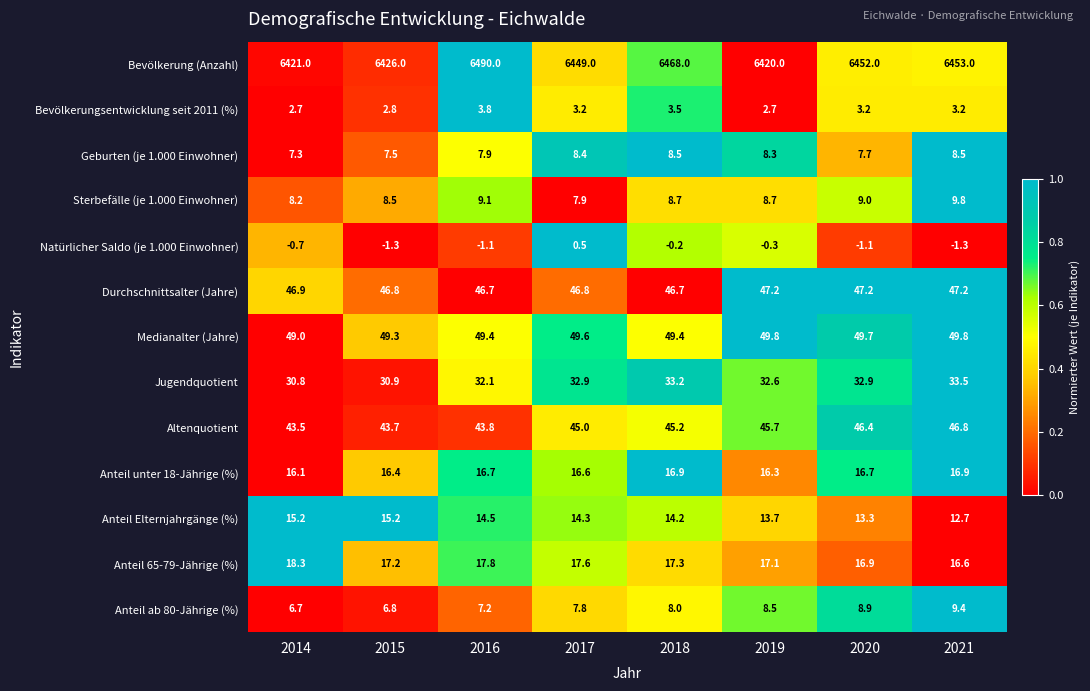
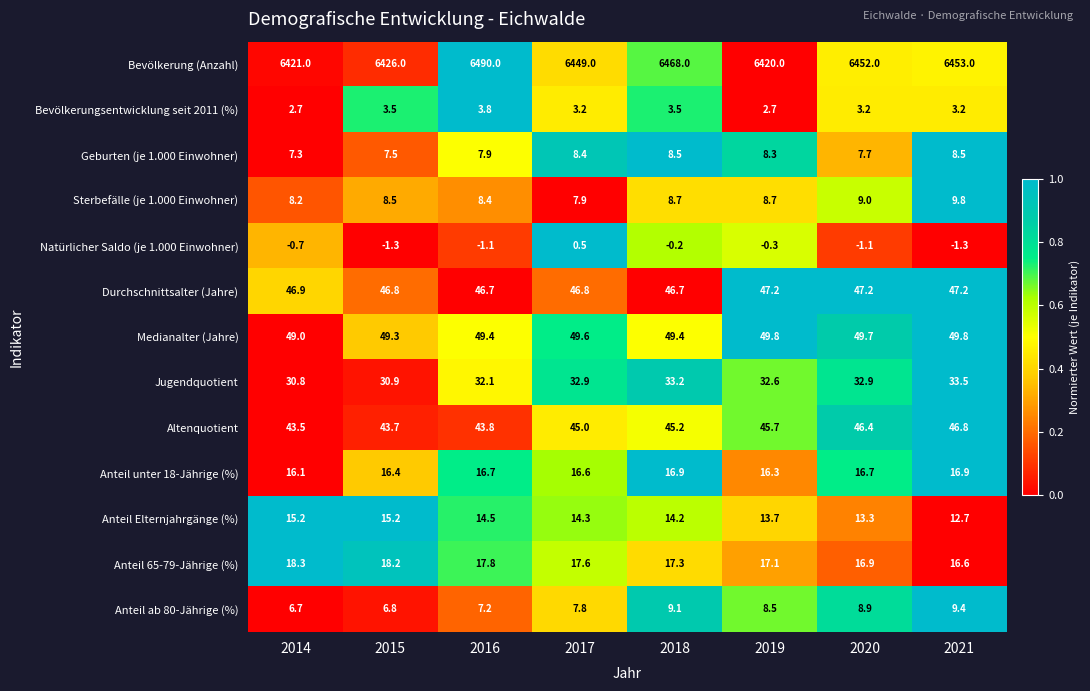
  {
    "Bevölkerung (Anzahl)": {
      "2014": 6421.0,
      "2015": 6426.0,
      "2016": 6490.0,
      "2017": 6449.0,
      "2018": 6468.0,
      "2019": 6420.0,
      "2020": 6452.0,
      "2021": 6453.0
    },
    "Bevölkerungsentwicklung seit 2011 (%)": {
      "2014": 2.7,
-     "2015": 2.8,
+     "2015": 3.5,
      "2016": 3.8,
      "2017": 3.2,
      "2018": 3.5,
      "2019": 2.7,
      "2020": 3.2,
      "2021": 3.2
    },
    "Geburten (je 1.000 Einwohner)": {
      "2014": 7.3,
      "2015": 7.5,
      "2016": 7.9,
      "2017": 8.4,
      "2018": 8.5,
      "2019": 8.3,
      "2020": 7.7,
      "2021": 8.5
    },
    "Sterbefälle (je 1.000 Einwohner)": {
      "2014": 8.2,
      "2015": 8.5,
-     "2016": 9.1,
+     "2016": 8.4,
      "2017": 7.9,
      "2018": 8.7,
      "2019": 8.7,
      "2020": 9.0,
      "2021": 9.8
    },
    "Natürlicher Saldo (je 1.000 Einwohner)": {
      "2014": -0.7,
      "2015": -1.3,
      "2016": -1.1,
      "2017": 0.5,
      "2018": -0.2,
      "2019": -0.3,
      "2020": -1.1,
      "2021": -1.3
    },
    "Durchschnittsalter (Jahre)": {
      "2014": 46.9,
      "2015": 46.8,
      "2016": 46.7,
      "2017": 46.8,
      "2018": 46.7,
      "2019": 47.2,
      "2020": 47.2,
      "2021": 47.2
    },
    "Medianalter (Jahre)": {
      "2014": 49.0,
      "2015": 49.3,
      "2016": 49.4,
      "2017": 49.6,
      "2018": 49.4,
      "2019": 49.8,
      "2020": 49.7,
      "2021": 49.8
    },
    "Jugendquotient": {
      "2014": 30.8,
      "2015": 30.9,
      "2016": 32.1,
      "2017": 32.9,
      "2018": 33.2,
      "2019": 32.6,
      "2020": 32.9,
      "2021": 33.5
    },
    "Altenquotient": {
      "2014": 43.5,
      "2015": 43.7,
      "2016": 43.8,
      "2017": 45.0,
      "2018": 45.2,
      "2019": 45.7,
      "2020": 46.4,
      "2021": 46.8
    },
    "Anteil unter 18-Jährige (%)": {
      "2014": 16.1,
      "2015": 16.4,
      "2016": 16.7,
      "2017": 16.6,
      "2018": 16.9,
      "2019": 16.3,
      "2020": 16.7,
      "2021": 16.9
    },
    "Anteil Elternjahrgänge (%)": {
      "2014": 15.2,
      "2015": 15.2,
      "2016": 14.5,
      "2017": 14.3,
      "2018": 14.2,
      "2019": 13.7,
      "2020": 13.3,
      "2021": 12.7
    },
    "Anteil 65-79-Jährige (%)": {
      "2014": 18.3,
-     "2015": 17.2,
+     "2015": 18.2,
      "2016": 17.8,
      "2017": 17.6,
      "2018": 17.3,
      "2019": 17.1,
      "2020": 16.9,
      "2021": 16.6
    },
    "Anteil ab 80-Jährige (%)": {
      "2014": 6.7,
      "2015": 6.8,
      "2016": 7.2,
      "2017": 7.8,
-     "2018": 8.0,
+     "2018": 9.1,
      "2019": 8.5,
      "2020": 8.9,
      "2021": 9.4
    }
  }
